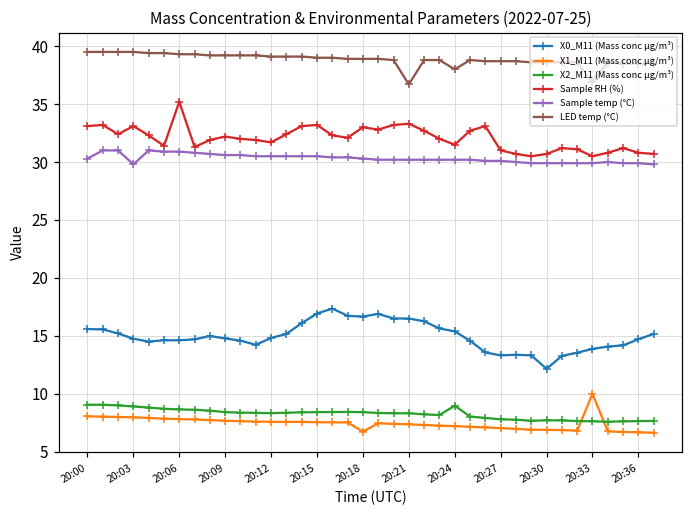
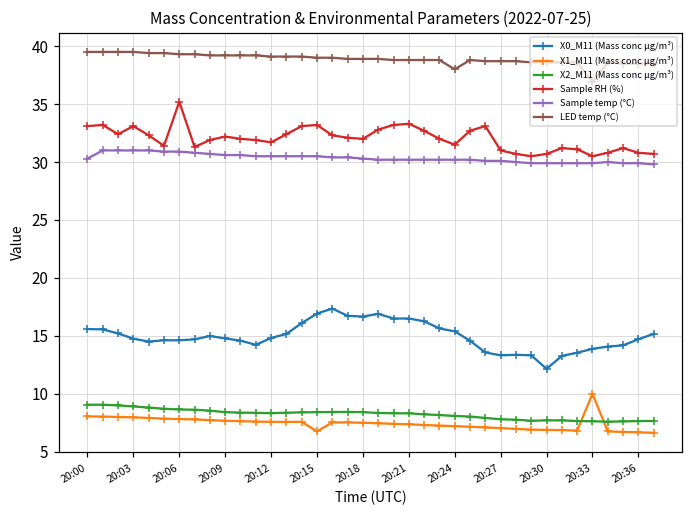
  {
    "X0_M11 (Mass conc μg/m³)": {
      "20:00": 15.6,
      "20:03": 14.8,
      "20:06": 14.6,
      "20:09": 14.8,
      "20:12": 14.8,
      "20:15": 16.9,
      "20:18": 16.7,
      "20:21": 16.5,
      "20:24": 15.4,
      "20:27": 13.3,
      "20:30": 12.2,
      "20:33": 13.9,
      "20:36": 14.7
    },
    "X1_M11 (Mass conc μg/m³)": {
      "20:00": 8.1,
      "20:03": 8.0,
      "20:06": 7.8,
      "20:09": 7.7,
      "20:12": 7.6,
-     "20:15": 7.6,
-     "20:18": 6.7,
+     "20:15": 6.8,
+     "20:18": 7.5,
      "20:21": 7.4,
      "20:24": 7.2,
      "20:27": 7.0,
      "20:30": 6.9,
      "20:33": 10.0,
      "20:36": 6.7
    },
    "X2_M11 (Mass conc μg/m³)": {
      "20:00": 9.1,
      "20:03": 8.9,
      "20:06": 8.7,
      "20:09": 8.4,
      "20:12": 8.3,
      "20:15": 8.4,
      "20:18": 8.4,
      "20:21": 8.3,
-     "20:24": 9.0,
+     "20:24": 8.1,
      "20:27": 7.8,
      "20:30": 7.7,
      "20:33": 7.6,
      "20:36": 7.7
    },
    "Sample RH (%)": {
      "20:00": 33,
      "20:03": 33,
      "20:06": 35,
      "20:09": 32,
      "20:12": 31.7,
      "20:15": 33,
-     "20:18": 33,
+     "20:18": 32,
      "20:21": 33.3,
      "20:24": 31.5,
      "20:27": 31,
      "20:30": 30.7,
      "20:33": 30.5,
      "20:36": 31
    },
    "Sample temp (°C)": {
      "20:00": 30.3,
-     "20:03": 29.8,
+     "20:03": 31.0,
      "20:06": 30.9,
      "20:09": 30.6,
      "20:12": 30.5,
      "20:15": 30.5,
      "20:18": 30.3,
      "20:21": 30.2,
      "20:24": 30.2,
      "20:27": 30.1,
      "20:30": 29.9,
      "20:33": 29.9,
      "20:36": 29.9
    },
    "LED temp (°C)": {
      "20:00": 39.5,
      "20:03": 39.5,
      "20:06": 39.3,
      "20:09": 39.2,
      "20:12": 39.1,
      "20:15": 39.0,
      "20:18": 38.9,
-     "20:21": 36.7,
+     "20:21": 38.8,
      "20:24": 38.0,
      "20:27": 38.7
    }
  }
